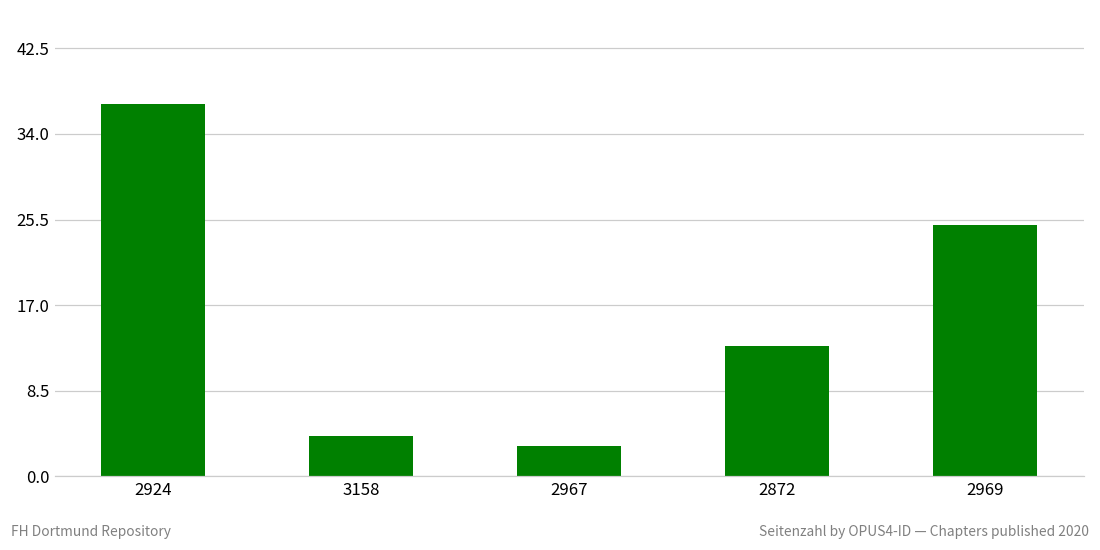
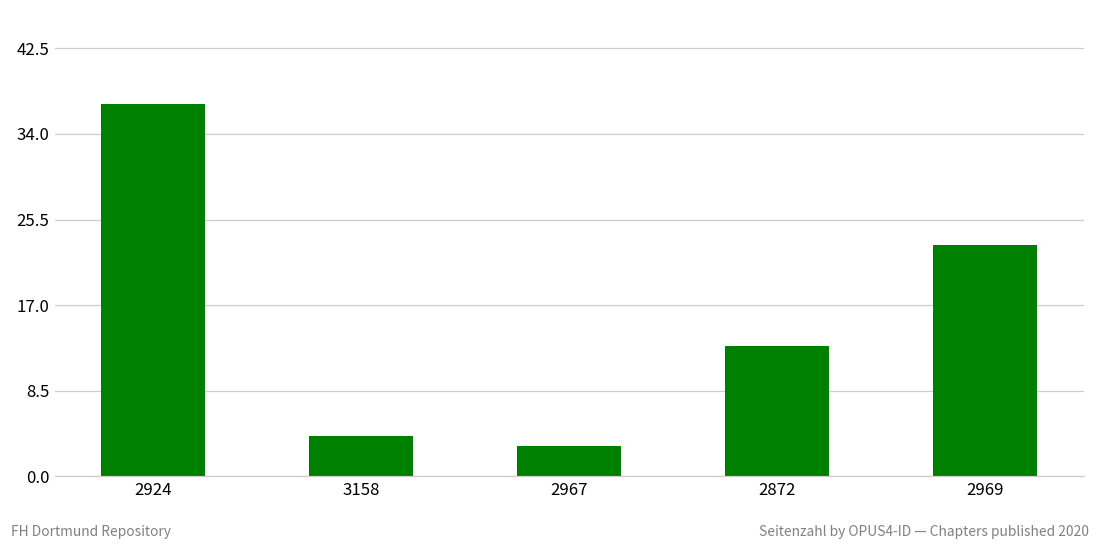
  {
    "2924": 37,
    "3158": 4,
    "2967": 3,
    "2872": 13,
-   "2969": 25
+   "2969": 23
  }
